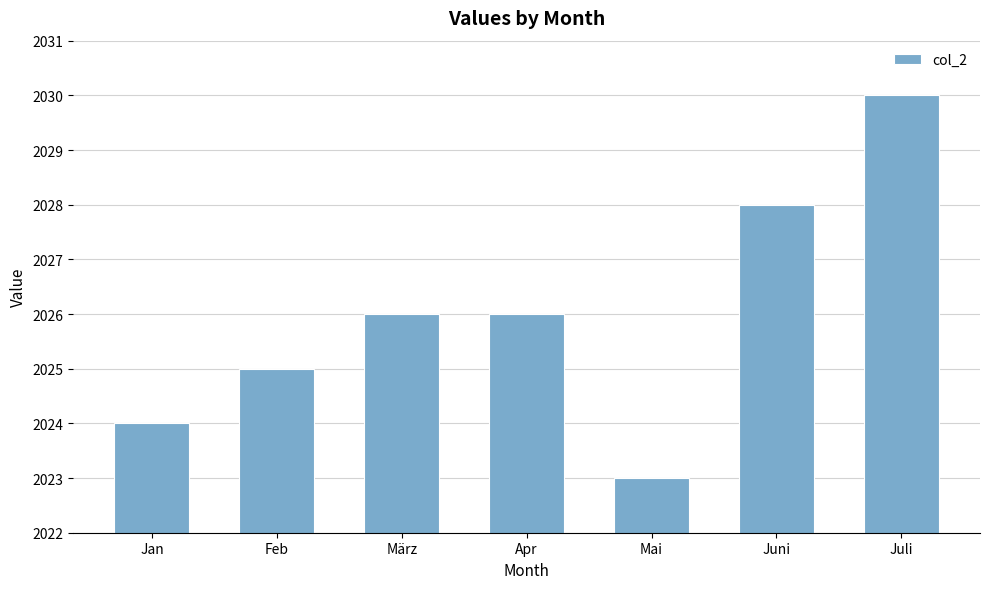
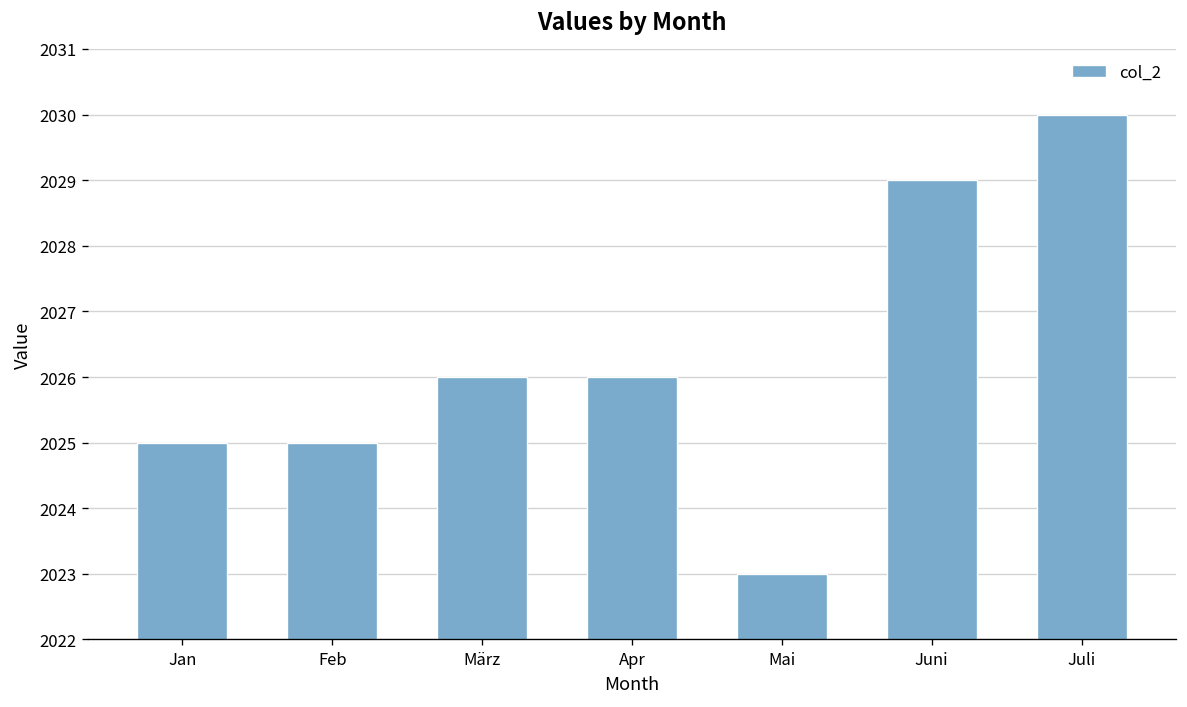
  {
-   "Jan": 2024,
+   "Jan": 2025,
    "Feb": 2025,
    "März": 2026,
    "Apr": 2026,
    "Mai": 2023,
-   "Juni": 2028,
+   "Juni": 2029,
    "Juli": 2030
  }
